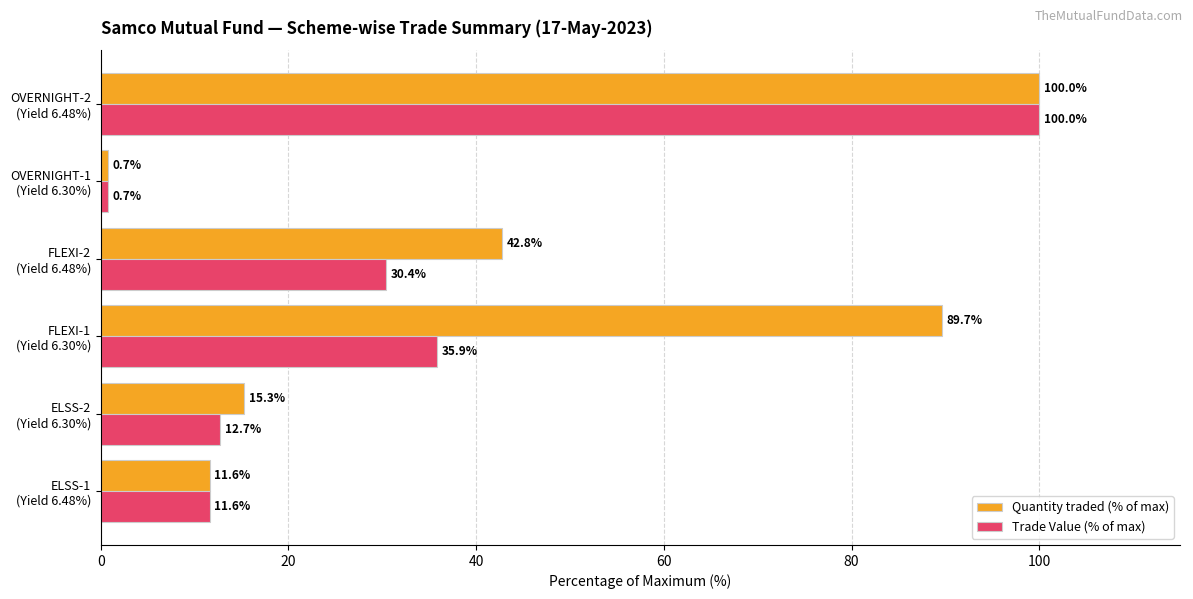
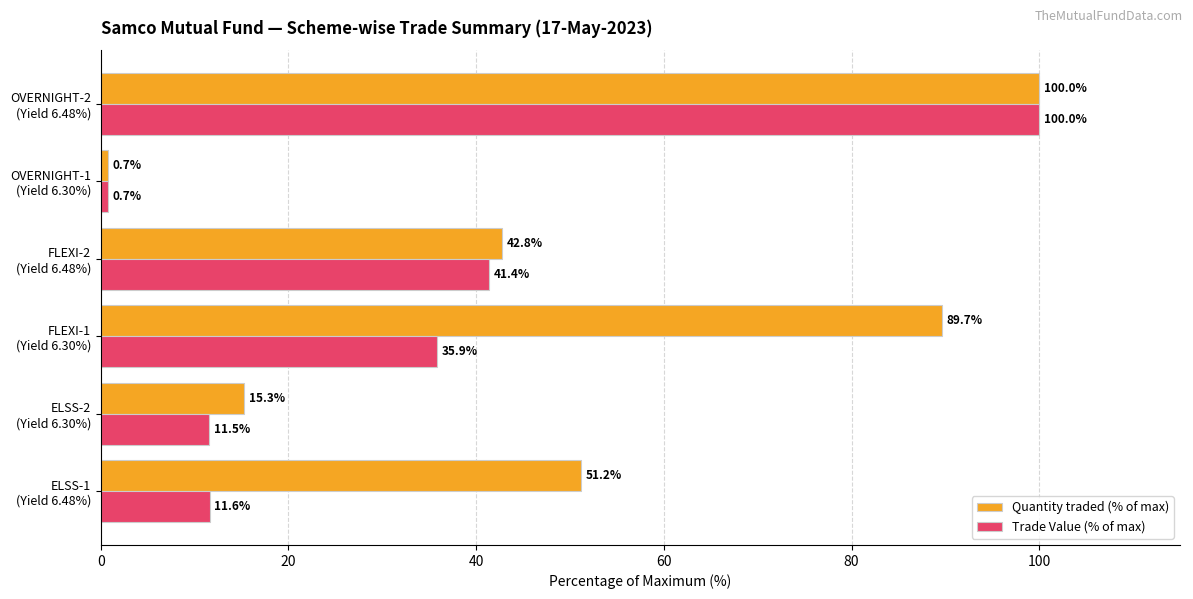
  {
    "Quantity traded (% of max)": {
      "OVERNIGHT-2 (Yield 6.48%)": "100.0%",
      "OVERNIGHT-1 (Yield 6.30%)": "0.7%",
      "FLEXI-2 (Yield 6.48%)": "42.8%",
      "FLEXI-1 (Yield 6.30%)": "89.7%",
      "ELSS-2 (Yield 6.30%)": "15.3%",
-     "ELSS-1 (Yield 6.48%)": "11.6%"
+     "ELSS-1 (Yield 6.48%)": "51.2%"
    },
    "Trade Value (% of max)": {
      "OVERNIGHT-2 (Yield 6.48%)": "100.0%",
      "OVERNIGHT-1 (Yield 6.30%)": "0.7%",
-     "FLEXI-2 (Yield 6.48%)": "30.4%",
+     "FLEXI-2 (Yield 6.48%)": "41.4%",
      "FLEXI-1 (Yield 6.30%)": "35.9%",
-     "ELSS-2 (Yield 6.30%)": "12.7%",
+     "ELSS-2 (Yield 6.30%)": "11.5%",
      "ELSS-1 (Yield 6.48%)": "11.6%"
    }
  }
